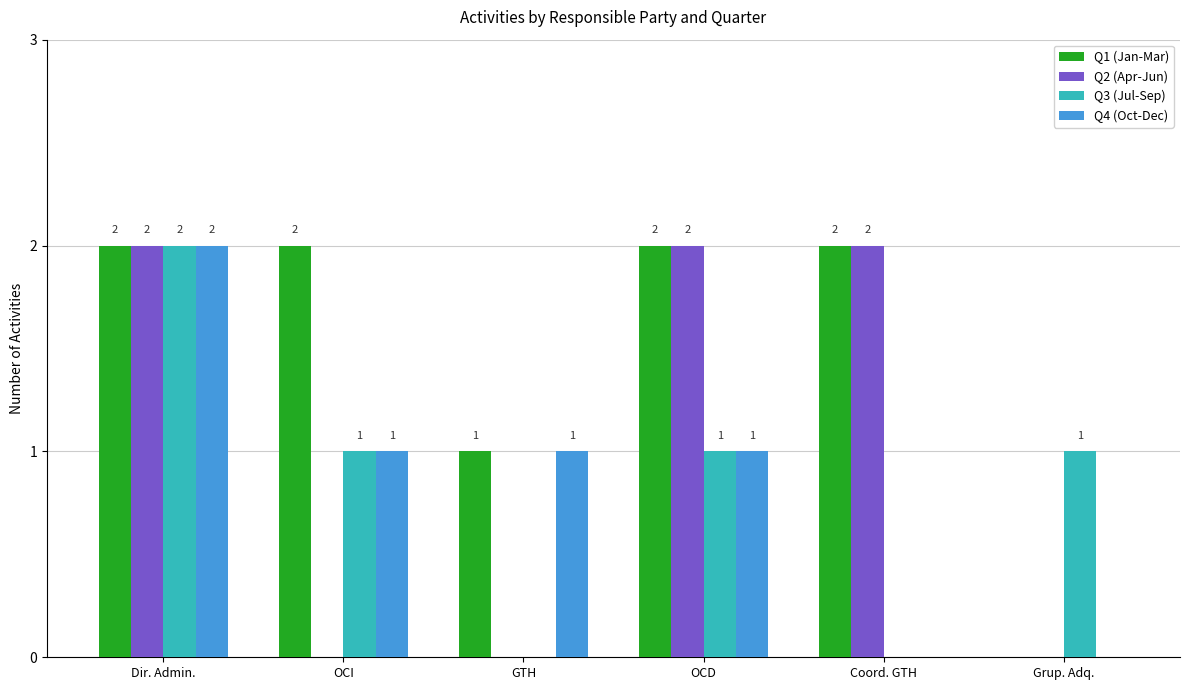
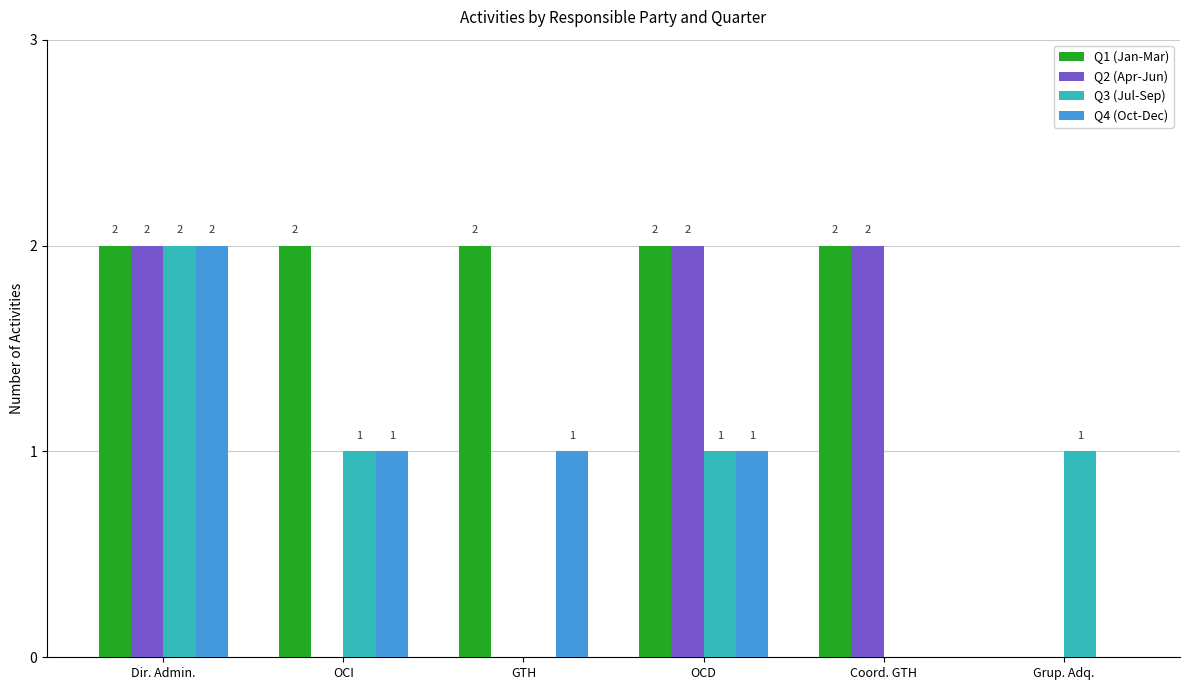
  {
    "Q1 (Jan-Mar)": {
      "Dir. Admin.": 2,
      "OCI": 2,
-     "GTH": 1,
+     "GTH": 2,
      "OCD": 2,
      "Coord. GTH": 2
    },
    "Q2 (Apr-Jun)": {
      "Dir. Admin.": 2,
      "OCD": 2,
      "Coord. GTH": 2
    }
  }
